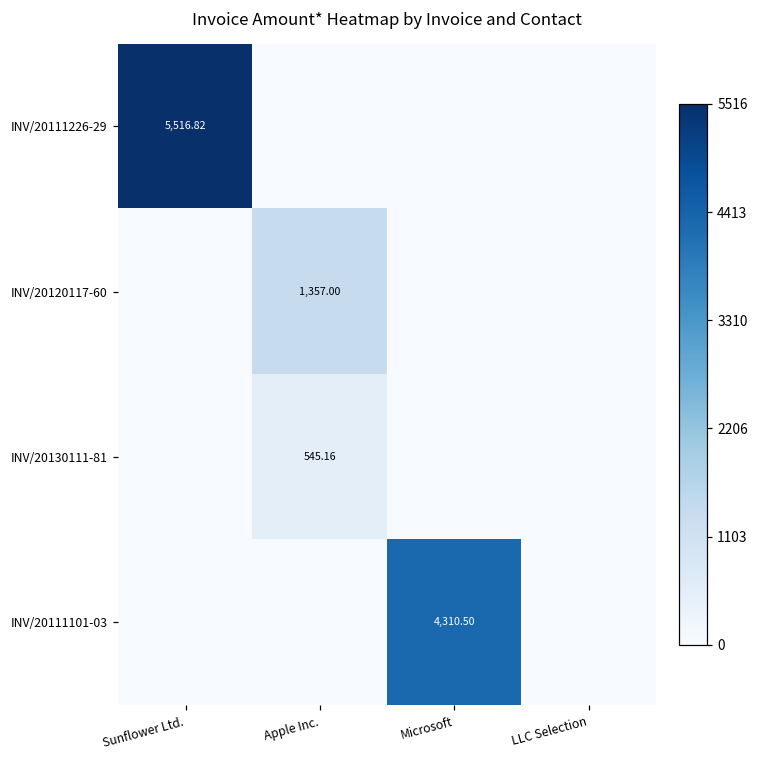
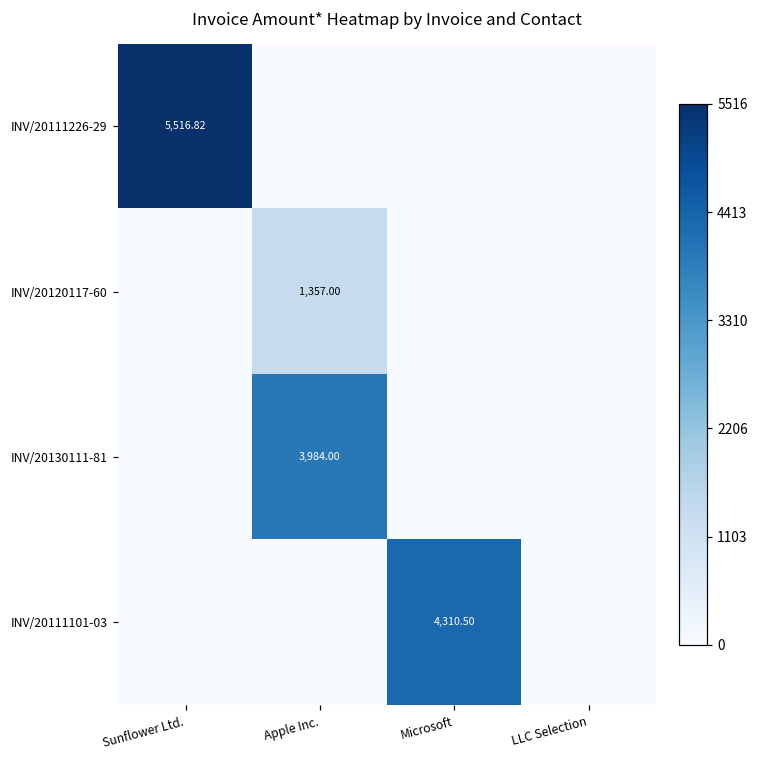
  {
    "INV/20111226-29": {
      "Sunflower Ltd.": "5,516.82"
    },
    "INV/20120117-60": {
      "Apple Inc.": "1,357.00"
    },
    "INV/20130111-81": {
-     "Apple Inc.": "545.16"
+     "Apple Inc.": "3,984.00"
    },
    "INV/20111101-03": {
      "Microsoft": "4,310.50"
    }
  }
